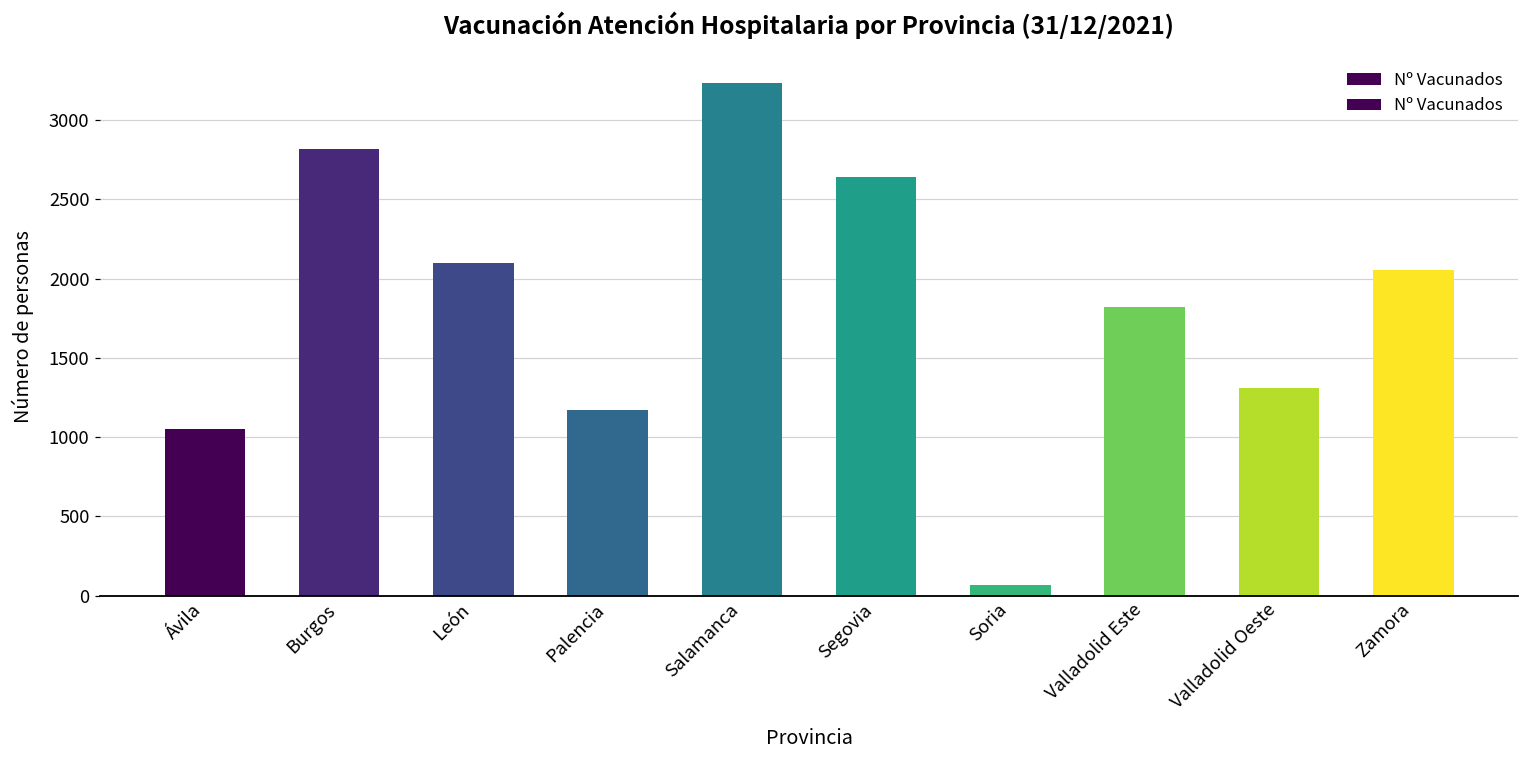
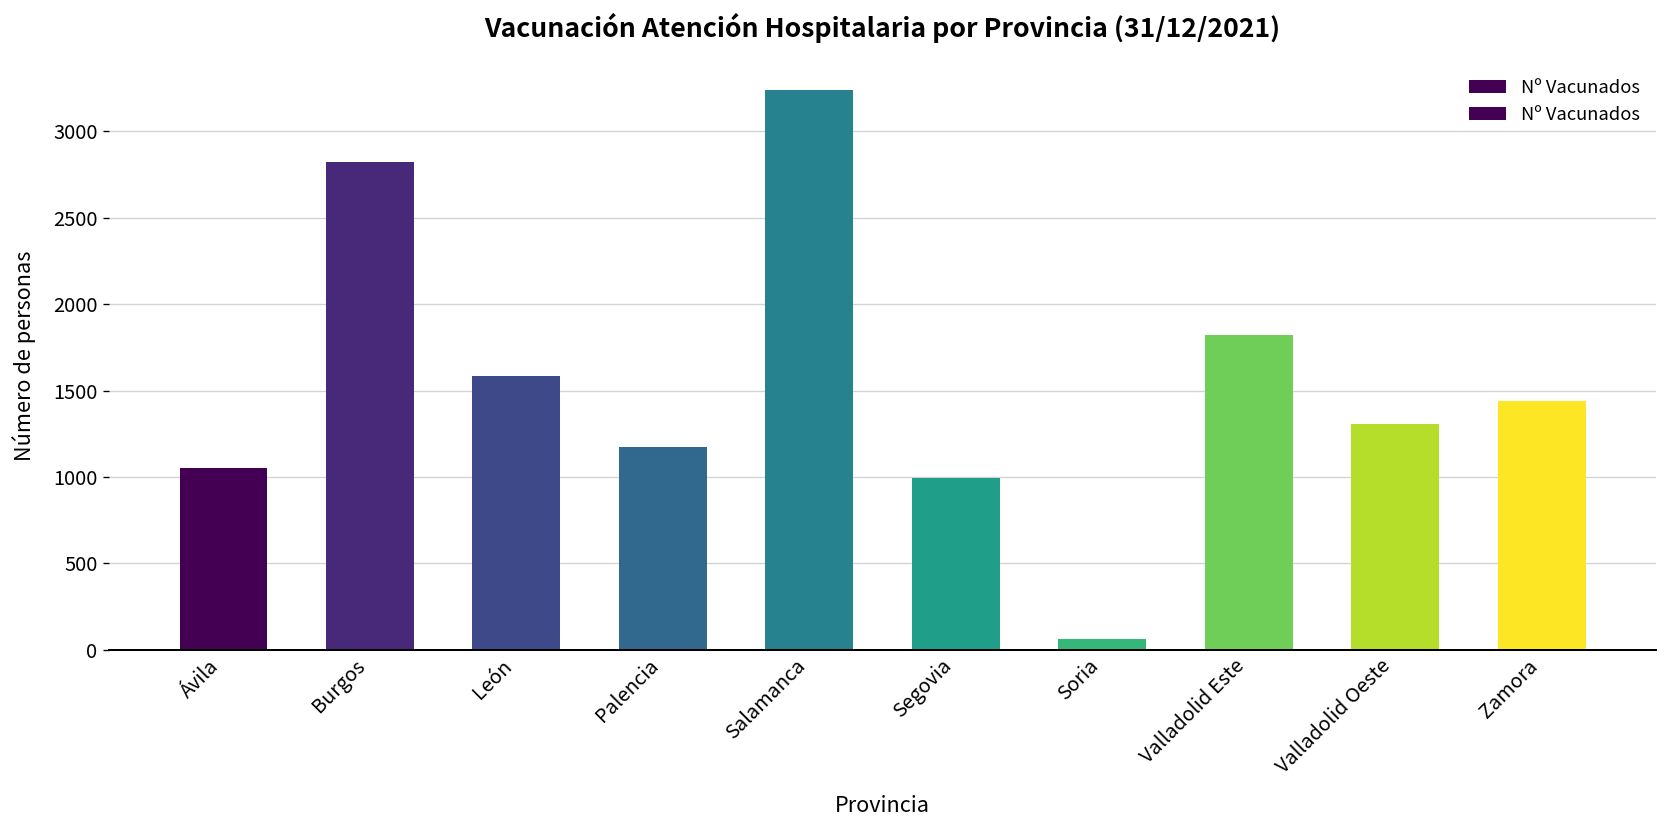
  {
    "Ávila": 1050,
    "Burgos": 2820,
-   "León": 2100,
+   "León": 1580,
    "Palencia": 1170,
    "Salamanca": 3240,
-   "Segovia": 2640,
+   "Segovia": 990,
    "Soria": 70,
    "Valladolid Este": 1820,
    "Valladolid Oeste": 1310,
-   "Zamora": 2050
+   "Zamora": 1440
  }
